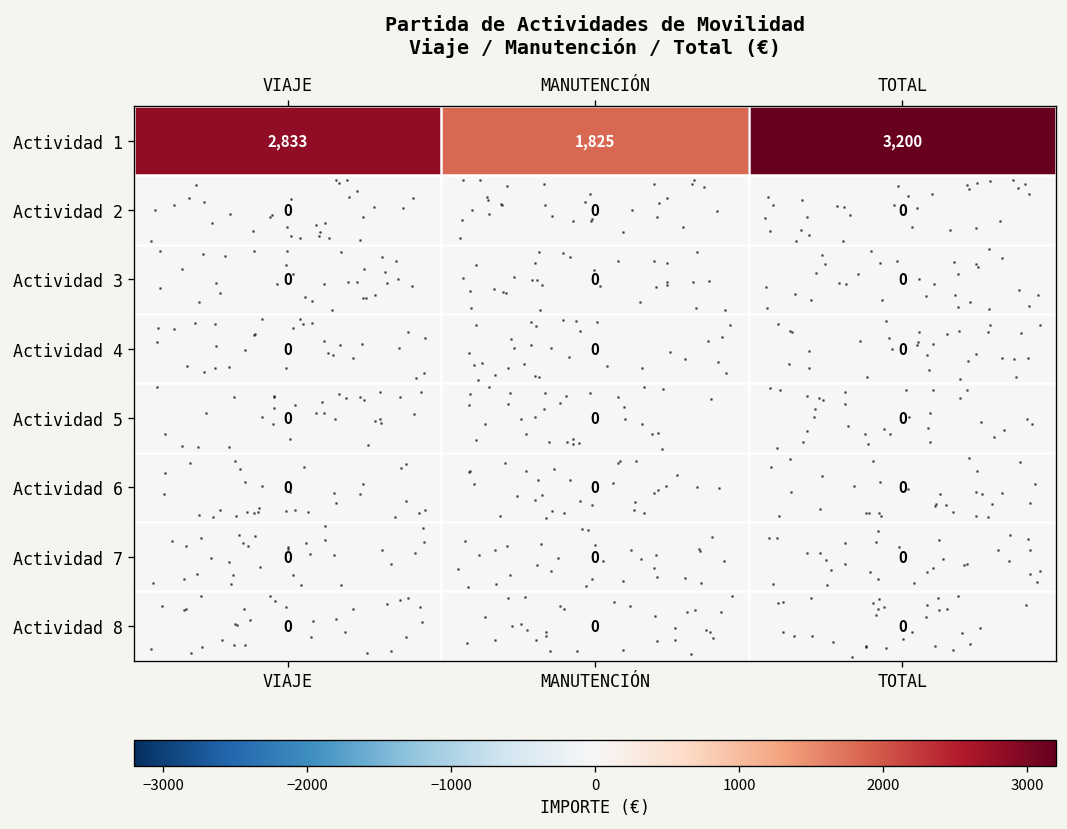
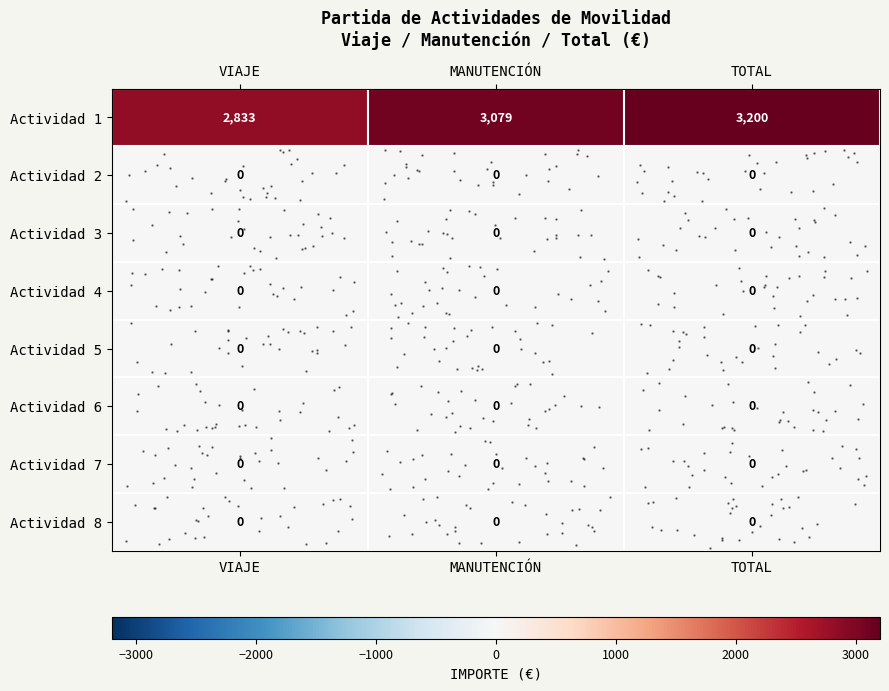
  {
    "Actividad 1": {
      "VIAJE": "2,833",
-     "MANUTENCIÓN": "1,825",
+     "MANUTENCIÓN": "3,079",
      "TOTAL": "3,200"
    },
    "Actividad 2": {
      "VIAJE": "0",
      "TOTAL": "0"
    },
    "Actividad 3": {
      "TOTAL": "0"
    },
    "Actividad 4": {
      "VIAJE": "0",
      "MANUTENCIÓN": "0",
      "TOTAL": "0"
    },
    "Actividad 5": {
      "VIAJE": "0",
      "MANUTENCIÓN": "0",
      "TOTAL": "0"
    },
    "Actividad 6": {
      "MANUTENCIÓN": "0"
    },
    "Actividad 7": {
      "MANUTENCIÓN": "0"
    },
    "Actividad 8": {
      "VIAJE": "0",
      "MANUTENCIÓN": "0",
      "TOTAL": "0"
    }
  }
